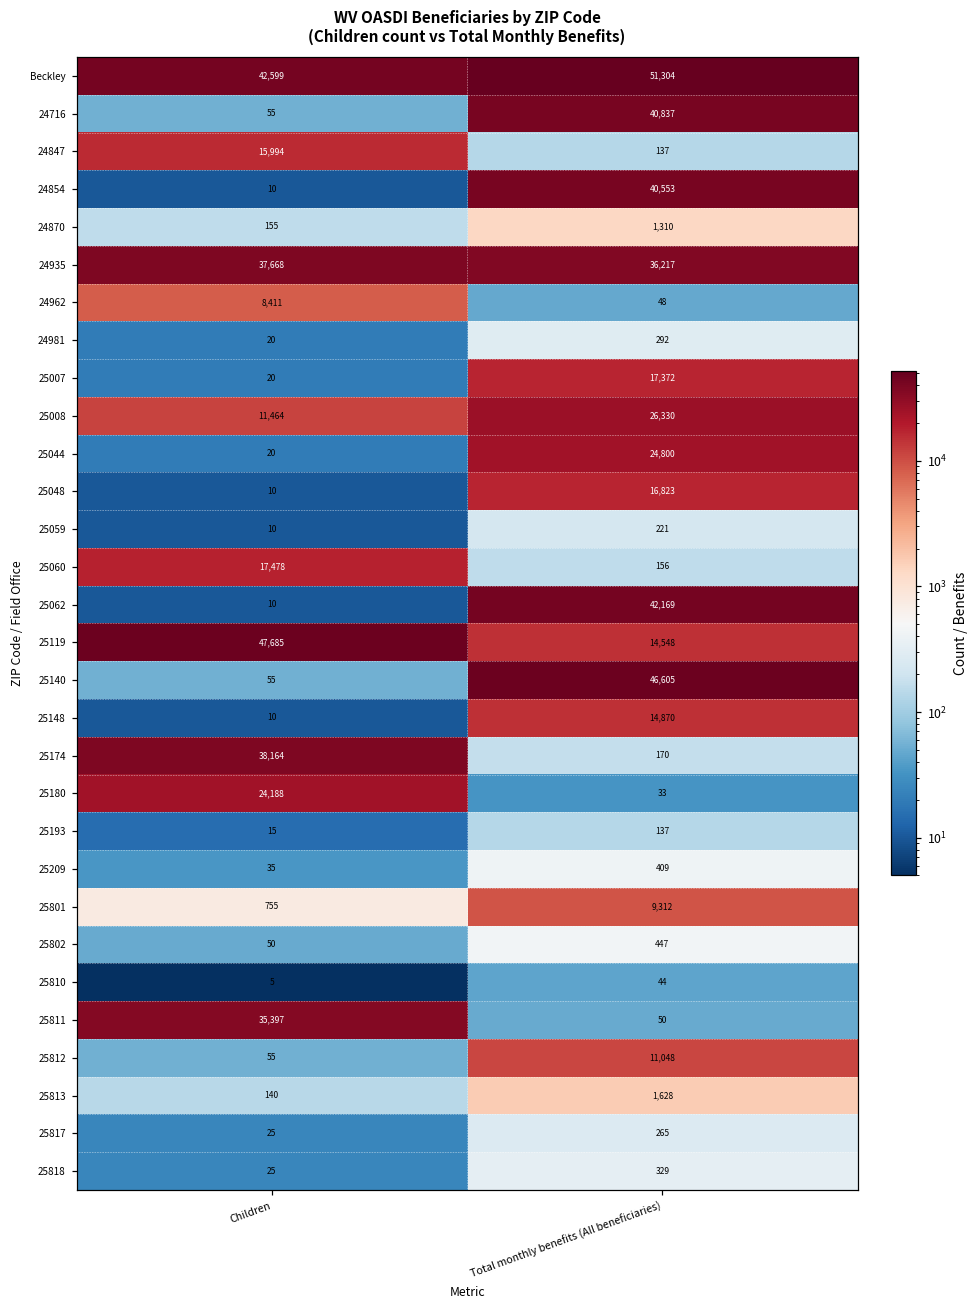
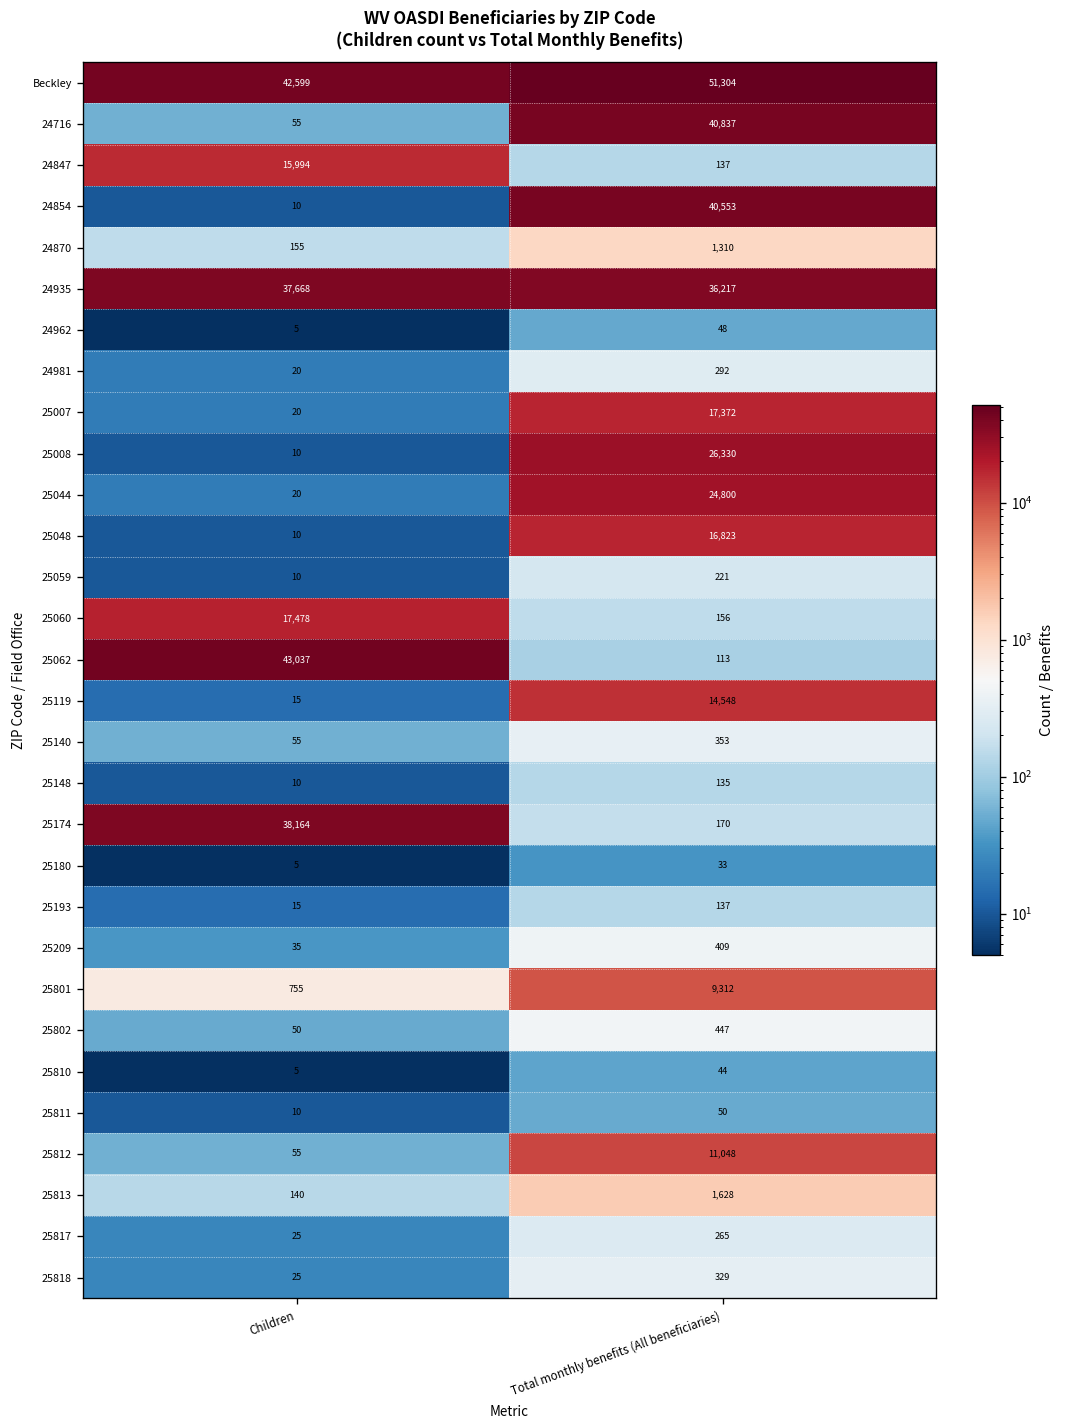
  {
    "Beckley": {
      "Children": "42,599",
      "Total monthly benefits (All beneficiaries)": "51,304"
    },
    "24716": {
      "Children": "55",
      "Total monthly benefits (All beneficiaries)": "40,837"
    },
    "24847": {
      "Children": "15,994",
      "Total monthly benefits (All beneficiaries)": "137"
    },
    "24854": {
      "Children": "10",
      "Total monthly benefits (All beneficiaries)": "40,553"
    },
    "24870": {
      "Children": "155",
      "Total monthly benefits (All beneficiaries)": "1,310"
    },
    "24935": {
      "Children": "37,668",
      "Total monthly benefits (All beneficiaries)": "36,217"
    },
    "24962": {
-     "Children": "8,411",
+     "Children": "5",
      "Total monthly benefits (All beneficiaries)": "48"
    },
    "24981": {
      "Children": "20",
      "Total monthly benefits (All beneficiaries)": "292"
    },
    "25007": {
      "Children": "20",
      "Total monthly benefits (All beneficiaries)": "17,372"
    },
    "25008": {
-     "Children": "11,464",
+     "Children": "10",
      "Total monthly benefits (All beneficiaries)": "26,330"
    },
    "25044": {
      "Children": "20",
      "Total monthly benefits (All beneficiaries)": "24,800"
    },
    "25048": {
      "Children": "10",
      "Total monthly benefits (All beneficiaries)": "16,823"
    },
    "25059": {
      "Children": "10",
      "Total monthly benefits (All beneficiaries)": "221"
    },
    "25060": {
      "Children": "17,478",
      "Total monthly benefits (All beneficiaries)": "156"
    },
    "25062": {
-     "Children": "10",
-     "Total monthly benefits (All beneficiaries)": "42,169"
+     "Children": "43,037",
+     "Total monthly benefits (All beneficiaries)": "113"
    },
    "25119": {
-     "Children": "47,685",
+     "Children": "15",
      "Total monthly benefits (All beneficiaries)": "14,548"
    },
    "25140": {
      "Children": "55",
-     "Total monthly benefits (All beneficiaries)": "46,605"
+     "Total monthly benefits (All beneficiaries)": "353"
    },
    "25148": {
      "Children": "10",
-     "Total monthly benefits (All beneficiaries)": "14,870"
+     "Total monthly benefits (All beneficiaries)": "135"
    },
    "25174": {
      "Children": "38,164",
      "Total monthly benefits (All beneficiaries)": "170"
    },
    "25180": {
-     "Children": "24,188",
+     "Children": "5",
      "Total monthly benefits (All beneficiaries)": "33"
    },
    "25193": {
      "Children": "15",
      "Total monthly benefits (All beneficiaries)": "137"
    },
    "25209": {
      "Children": "35",
      "Total monthly benefits (All beneficiaries)": "409"
    },
    "25801": {
      "Children": "755",
      "Total monthly benefits (All beneficiaries)": "9,312"
    },
    "25802": {
      "Children": "50",
      "Total monthly benefits (All beneficiaries)": "447"
    },
    "25810": {
      "Children": "5",
      "Total monthly benefits (All beneficiaries)": "44"
    },
    "25811": {
-     "Children": "35,397",
+     "Children": "10",
      "Total monthly benefits (All beneficiaries)": "50"
    },
    "25812": {
      "Children": "55",
      "Total monthly benefits (All beneficiaries)": "11,048"
    },
    "25813": {
      "Children": "140",
      "Total monthly benefits (All beneficiaries)": "1,628"
    },
    "25817": {
      "Children": "25",
      "Total monthly benefits (All beneficiaries)": "265"
    },
    "25818": {
      "Children": "25",
      "Total monthly benefits (All beneficiaries)": "329"
    }
  }
